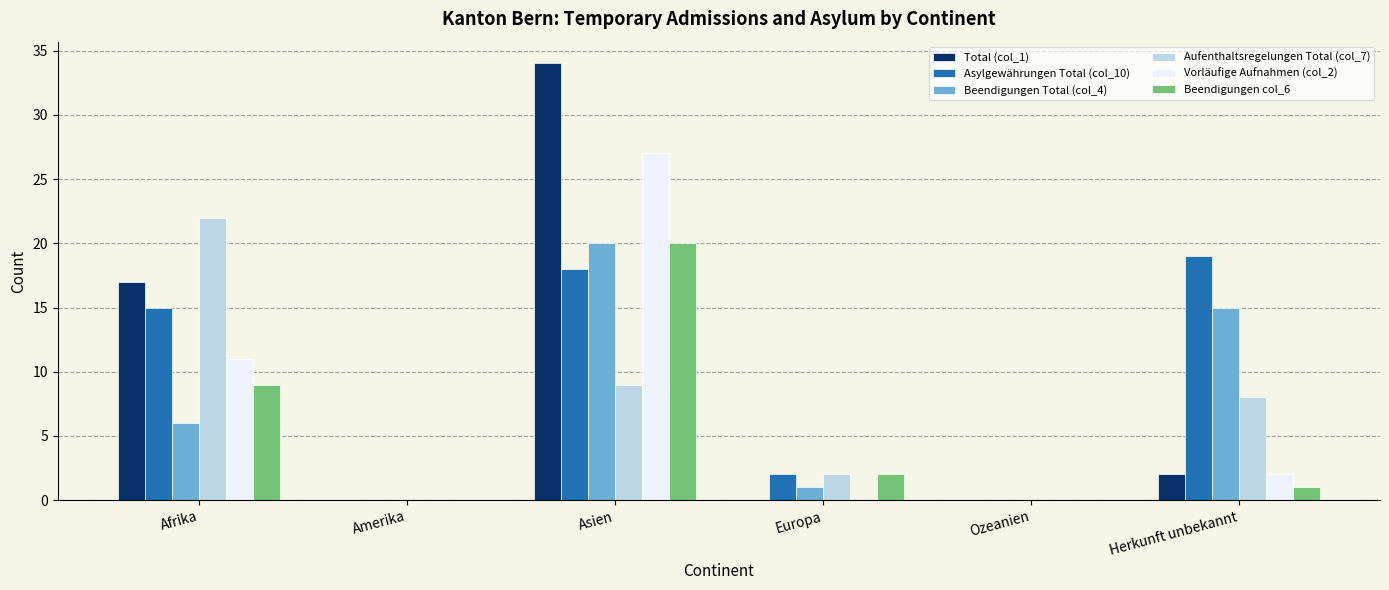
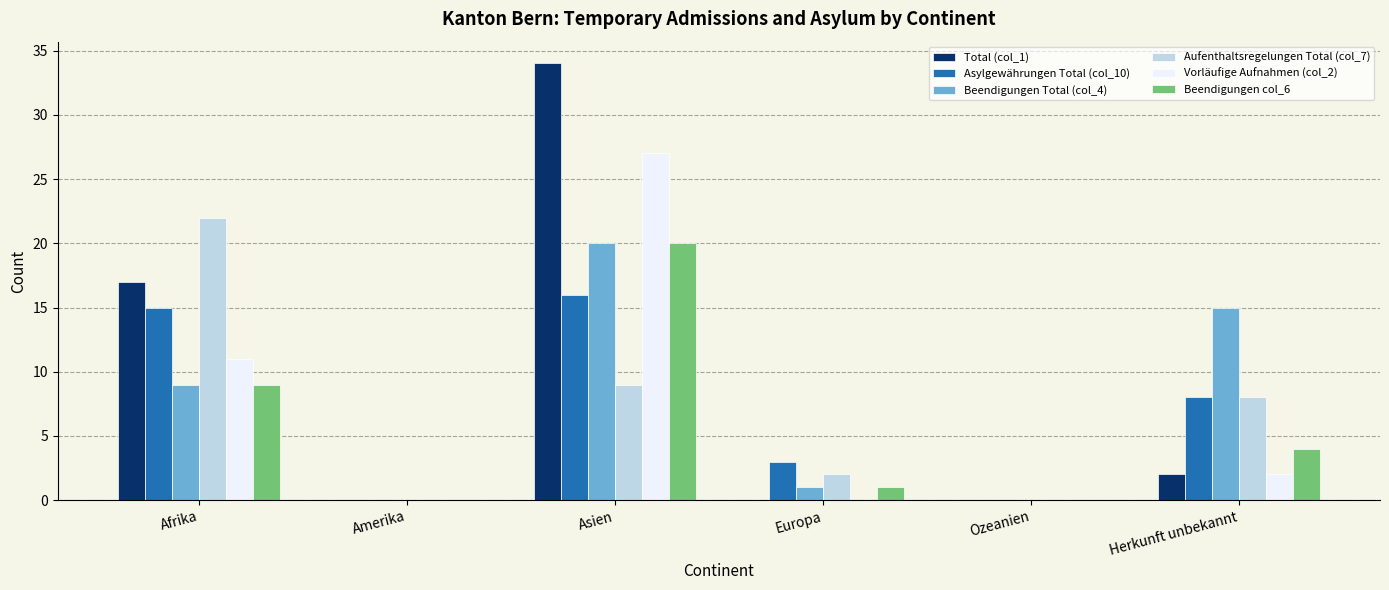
  {
    "Total (col_1)": {
      "Afrika": 17,
      "Amerika": 0,
      "Asien": 34,
      "Europa": 0,
      "Ozeanien": 0,
      "Herkunft unbekannt": 2
    },
    "Asylgewährungen Total (col_10)": {
      "Afrika": 15,
      "Amerika": 0,
-     "Asien": 18,
-     "Europa": 2,
+     "Asien": 16,
+     "Europa": 3,
      "Ozeanien": 0,
-     "Herkunft unbekannt": 19
+     "Herkunft unbekannt": 8
    },
    "Beendigungen Total (col_4)": {
-     "Afrika": 6,
+     "Afrika": 9,
      "Amerika": 0,
      "Asien": 20,
      "Europa": 1,
      "Ozeanien": 0,
      "Herkunft unbekannt": 15
    },
    "Aufenthaltsregelungen Total (col_7)": {
      "Afrika": 22,
      "Amerika": 0,
      "Asien": 9,
      "Europa": 2,
      "Ozeanien": 0,
      "Herkunft unbekannt": 8
    },
    "Vorläufige Aufnahmen (col_2)": {
      "Afrika": 11,
      "Amerika": 0,
      "Asien": 27,
      "Europa": 0,
      "Ozeanien": 0,
      "Herkunft unbekannt": 2
    },
    "Beendigungen col_6": {
      "Afrika": 9,
      "Amerika": 0,
      "Asien": 20,
-     "Europa": 2,
+     "Europa": 1,
      "Ozeanien": 0,
-     "Herkunft unbekannt": 1
+     "Herkunft unbekannt": 4
    }
  }
